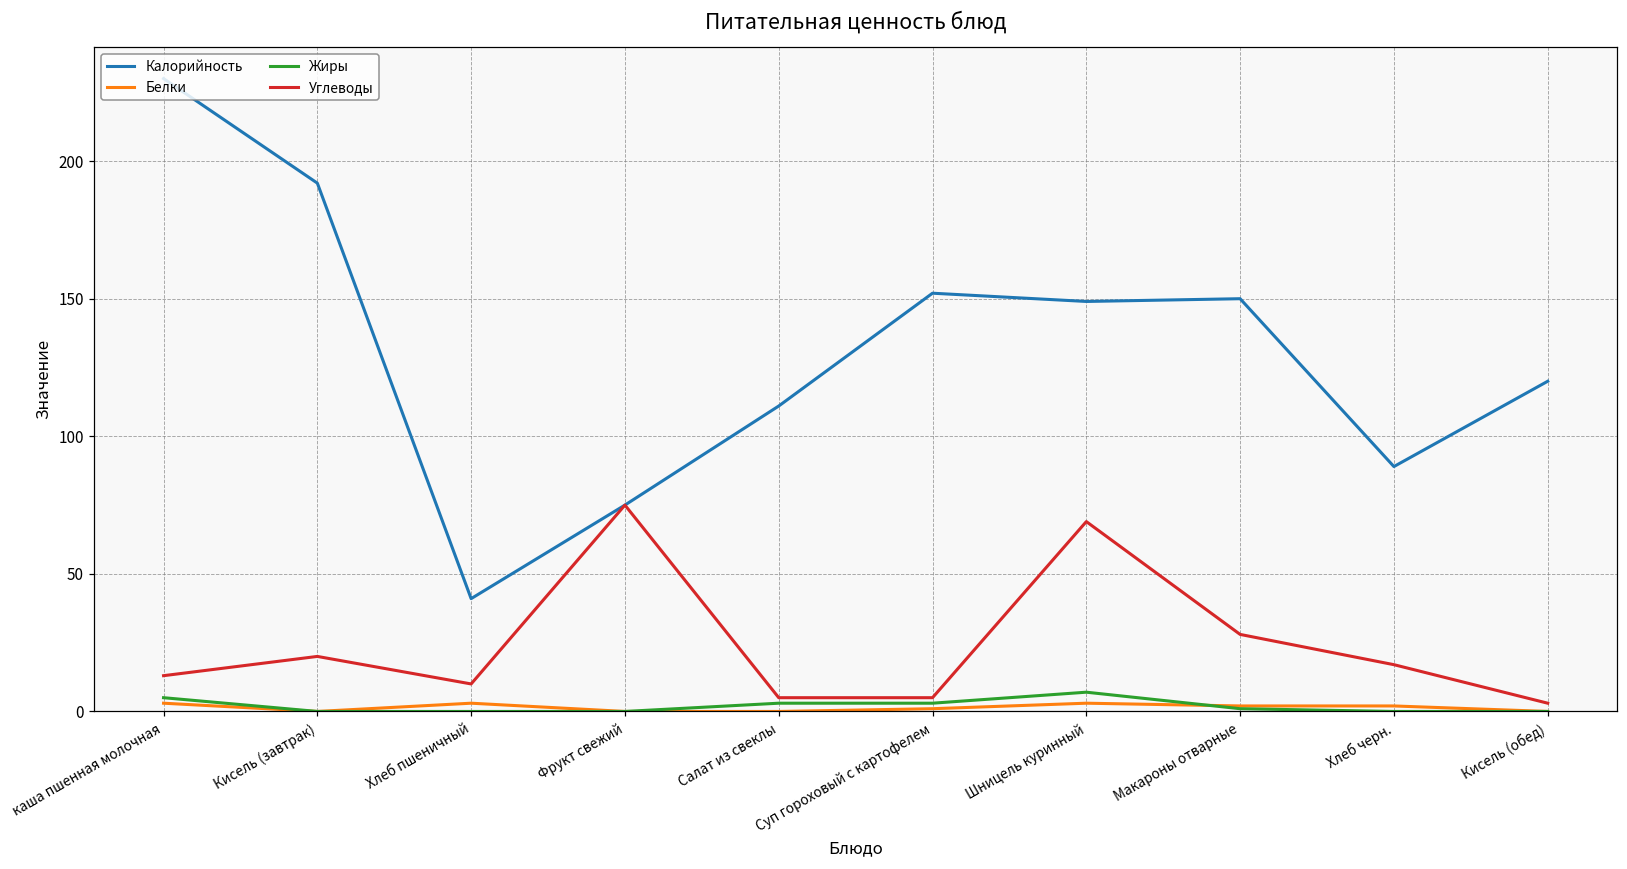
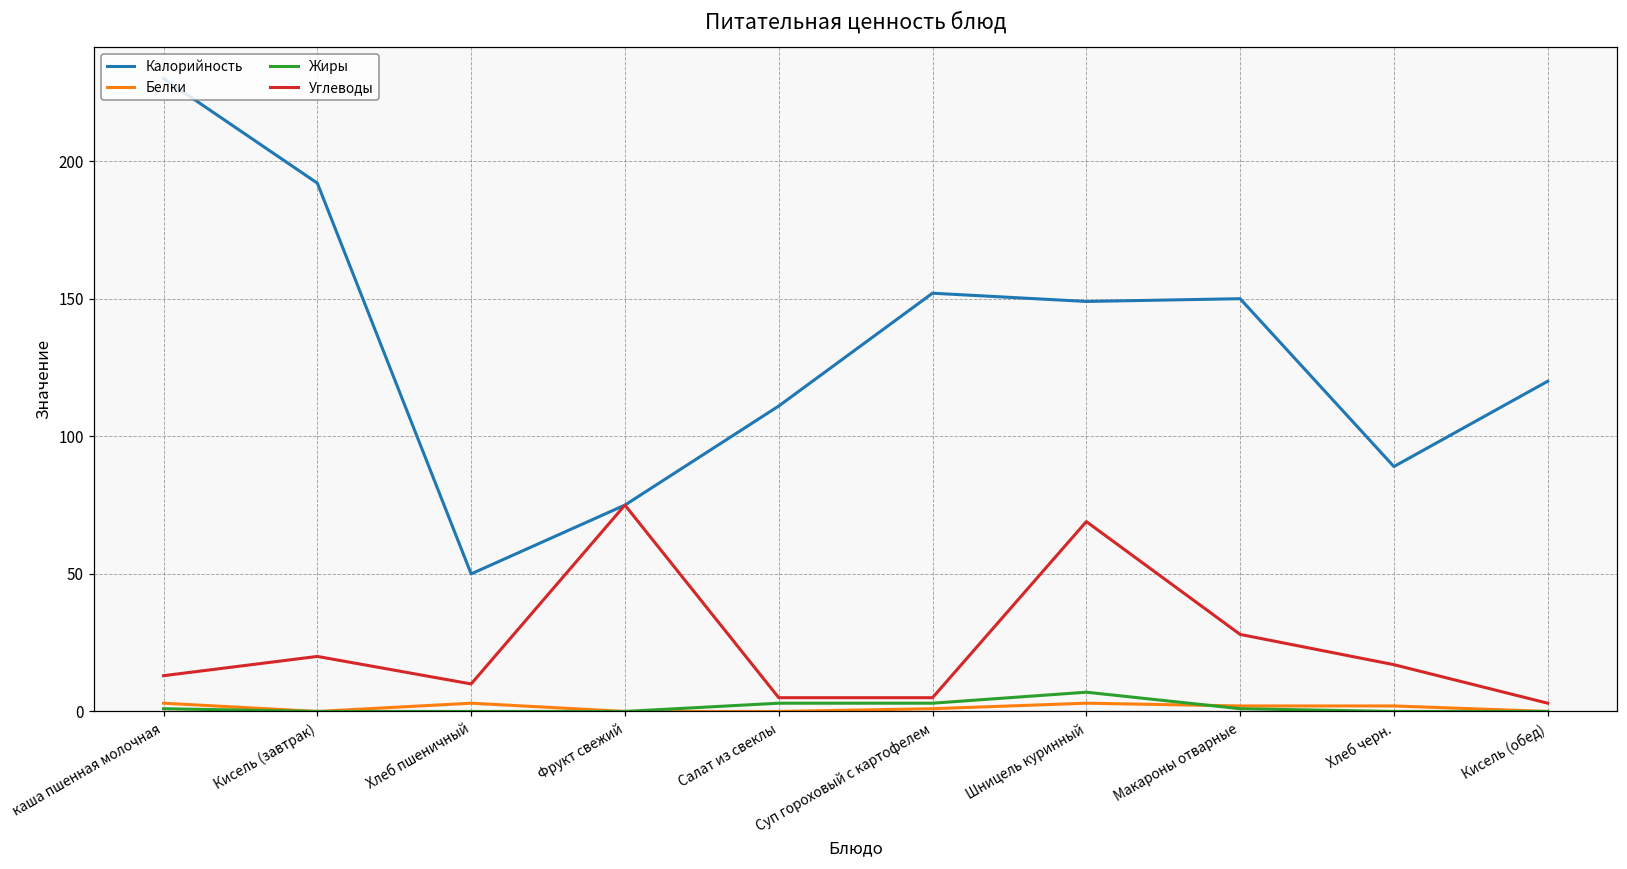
  {
    "Калорийность": {
      "Кисель (завтрак)": 192,
-     "Хлеб пшеничный": 41,
+     "Хлеб пшеничный": 50,
      "Салат из свеклы": 111,
      "Суп гороховый с картофелем": 152,
      "Шницель куринный": 149,
      "Макароны отварные": 150,
      "Хлеб черн.": 89,
      "Кисель (обед)": 120
    },
    "Белки": {
      "каша пшенная молочная": 3,
      "Хлеб пшеничный": 3,
      "Салат из свеклы": 0,
      "Суп гороховый с картофелем": 1,
      "Шницель куринный": 3,
      "Хлеб черн.": 2
    },
    "Жиры": {
-     "каша пшенная молочная": 5,
+     "каша пшенная молочная": 1,
      "Хлеб пшеничный": 0,
      "Салат из свеклы": 3,
      "Суп гороховый с картофелем": 3,
      "Шницель куринный": 7,
      "Хлеб черн.": 0
    },
    "Углеводы": {
      "каша пшенная молочная": 13,
      "Кисель (завтрак)": 20,
      "Хлеб пшеничный": 10,
      "Салат из свеклы": 5,
      "Суп гороховый с картофелем": 5,
      "Шницель куринный": 69,
      "Макароны отварные": 28,
      "Хлеб черн.": 17,
      "Кисель (обед)": 3
    }
  }
